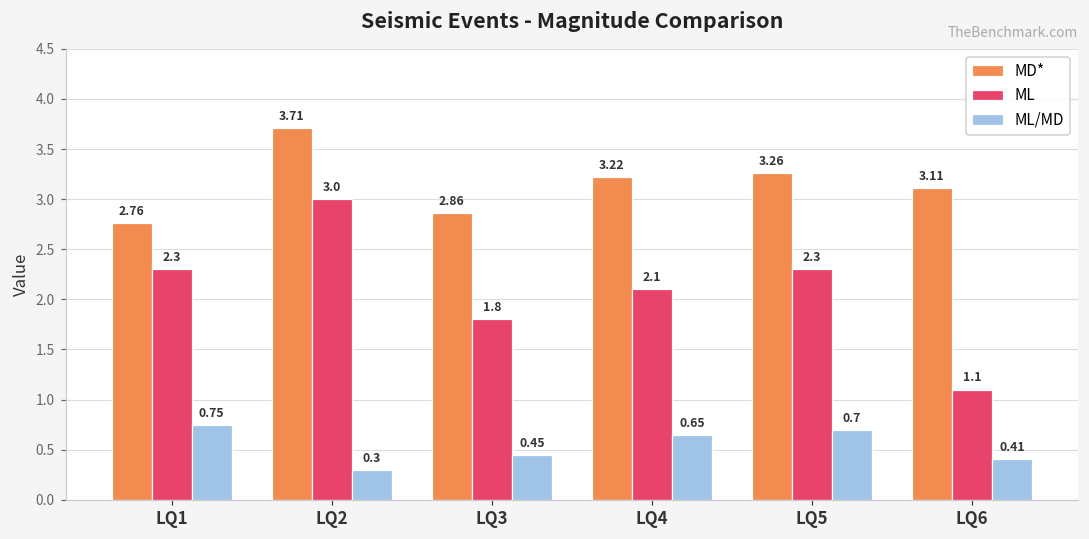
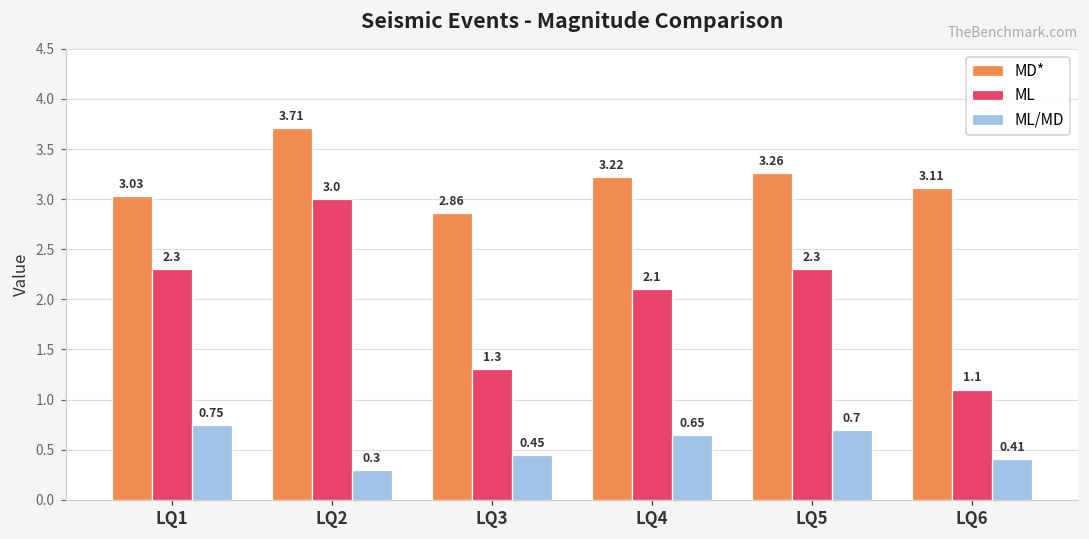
  {
    "MD*": {
-     "LQ1": 2.76,
+     "LQ1": 3.03,
      "LQ2": 3.71,
      "LQ3": 2.86,
      "LQ4": 3.22,
      "LQ5": 3.26,
      "LQ6": 3.11
    },
    "ML": {
      "LQ1": 2.3,
      "LQ2": 3.0,
-     "LQ3": 1.8,
+     "LQ3": 1.3,
      "LQ4": 2.1,
      "LQ5": 2.3,
      "LQ6": 1.1
    },
    "ML/MD": {
      "LQ1": 0.75,
      "LQ2": 0.3,
      "LQ3": 0.45,
      "LQ4": 0.65,
      "LQ5": 0.7,
      "LQ6": 0.41
    }
  }
